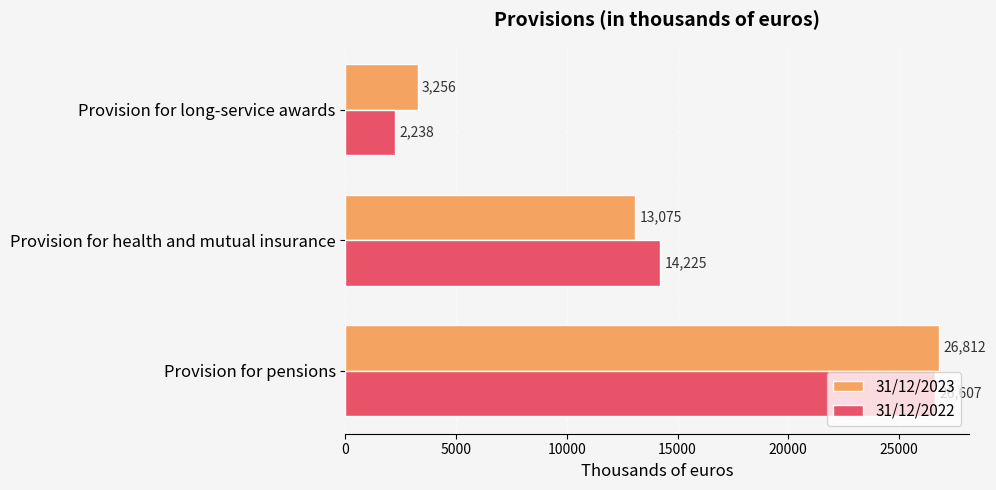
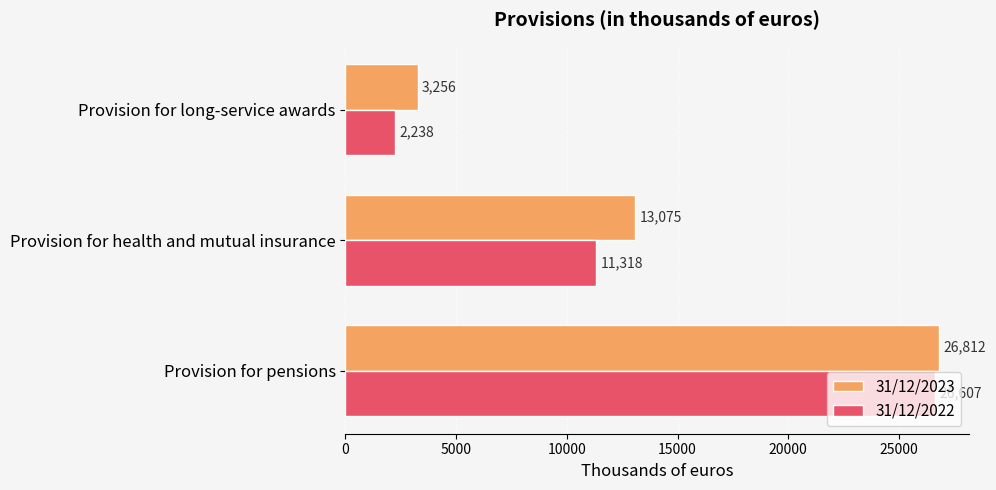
  {
    "31/12/2023": {
      "Provision for long-service awards": "3,256",
      "Provision for health and mutual insurance": "13,075",
      "Provision for pensions": "26,812"
    },
    "31/12/2022": {
      "Provision for long-service awards": "2,238",
-     "Provision for health and mutual insurance": "14,225"
+     "Provision for health and mutual insurance": "11,318"
    }
  }
